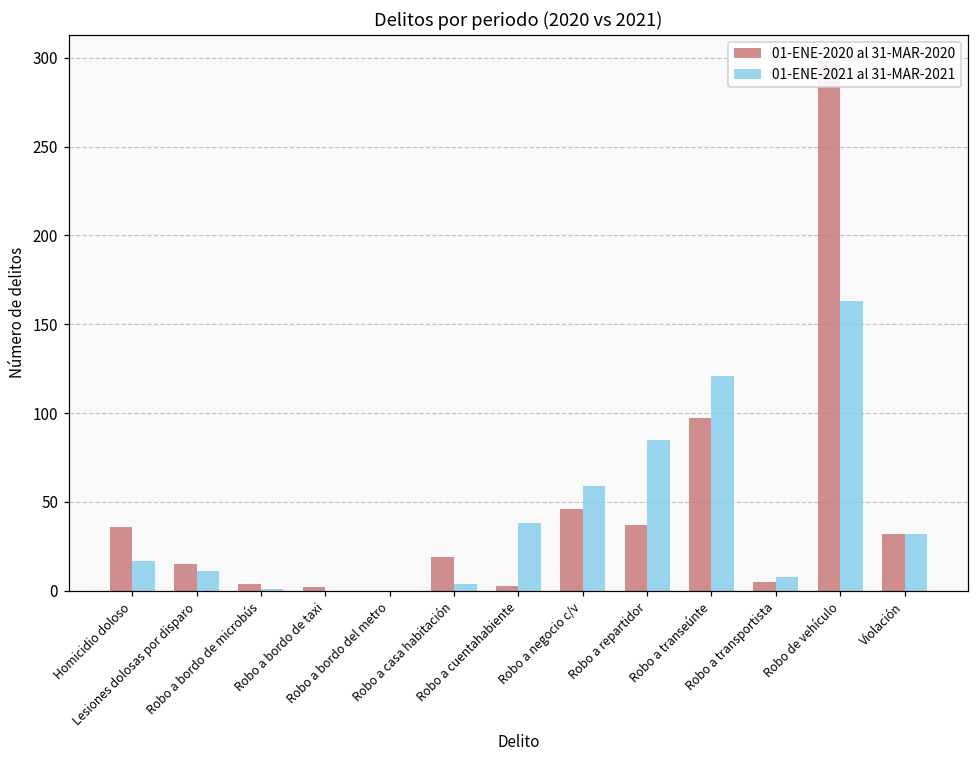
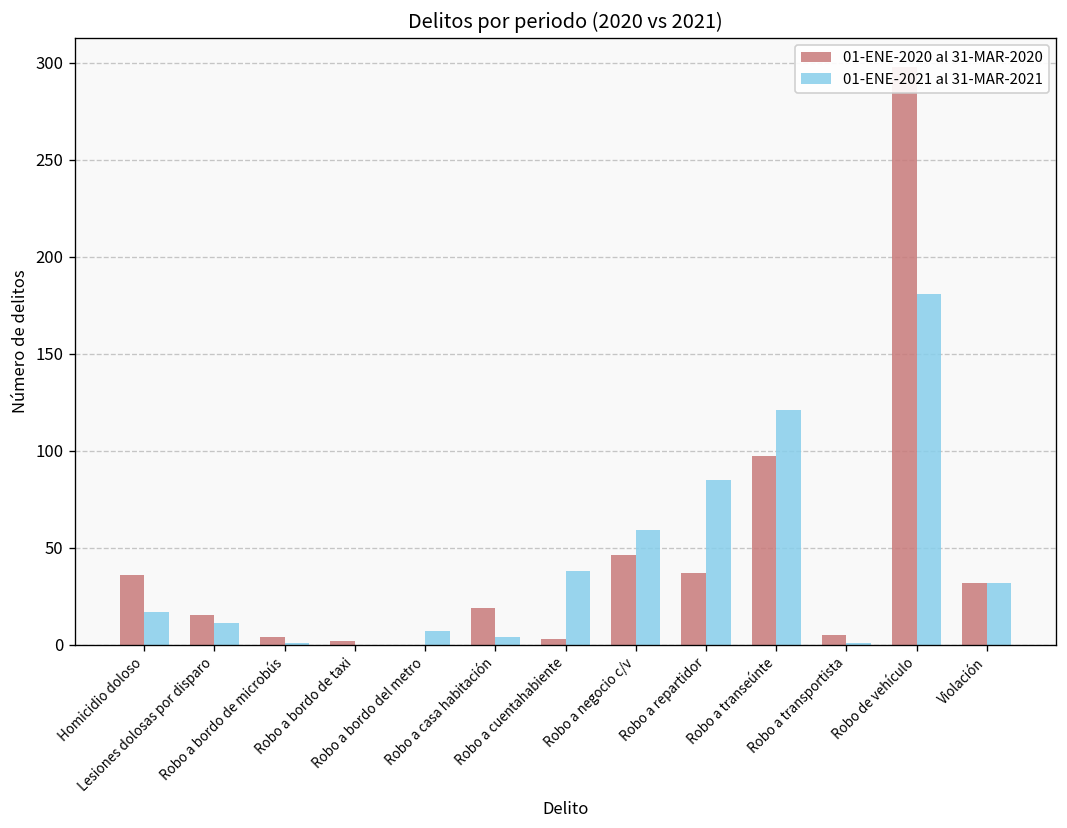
  {
    "01-ENE-2020 al 31-MAR-2020": {
      "Homicidio doloso": 36,
      "Lesiones dolosas por disparo": 15,
      "Robo a bordo de microbús": 4,
      "Robo a bordo de taxi": 2,
      "Robo a bordo del metro": 0,
      "Robo a casa habitación": 19,
      "Robo a cuentahabiente": 3,
      "Robo a negocio c/v": 46,
      "Robo a repartidor": 37,
      "Robo a transeúnte": 97,
      "Robo a transportista": 5,
      "Violación": 32
    },
    "01-ENE-2021 al 31-MAR-2021": {
      "Homicidio doloso": 17,
      "Lesiones dolosas por disparo": 11,
      "Robo a bordo de taxi": 0,
-     "Robo a bordo del metro": 0,
+     "Robo a bordo del metro": 7,
      "Robo a casa habitación": 4,
      "Robo a cuentahabiente": 38,
      "Robo a negocio c/v": 59,
      "Robo a repartidor": 85,
      "Robo a transeúnte": 121,
-     "Robo a transportista": 8,
-     "Robo de vehículo": 163,
+     "Robo a transportista": 1,
+     "Robo de vehículo": 181,
      "Violación": 32
    }
  }
